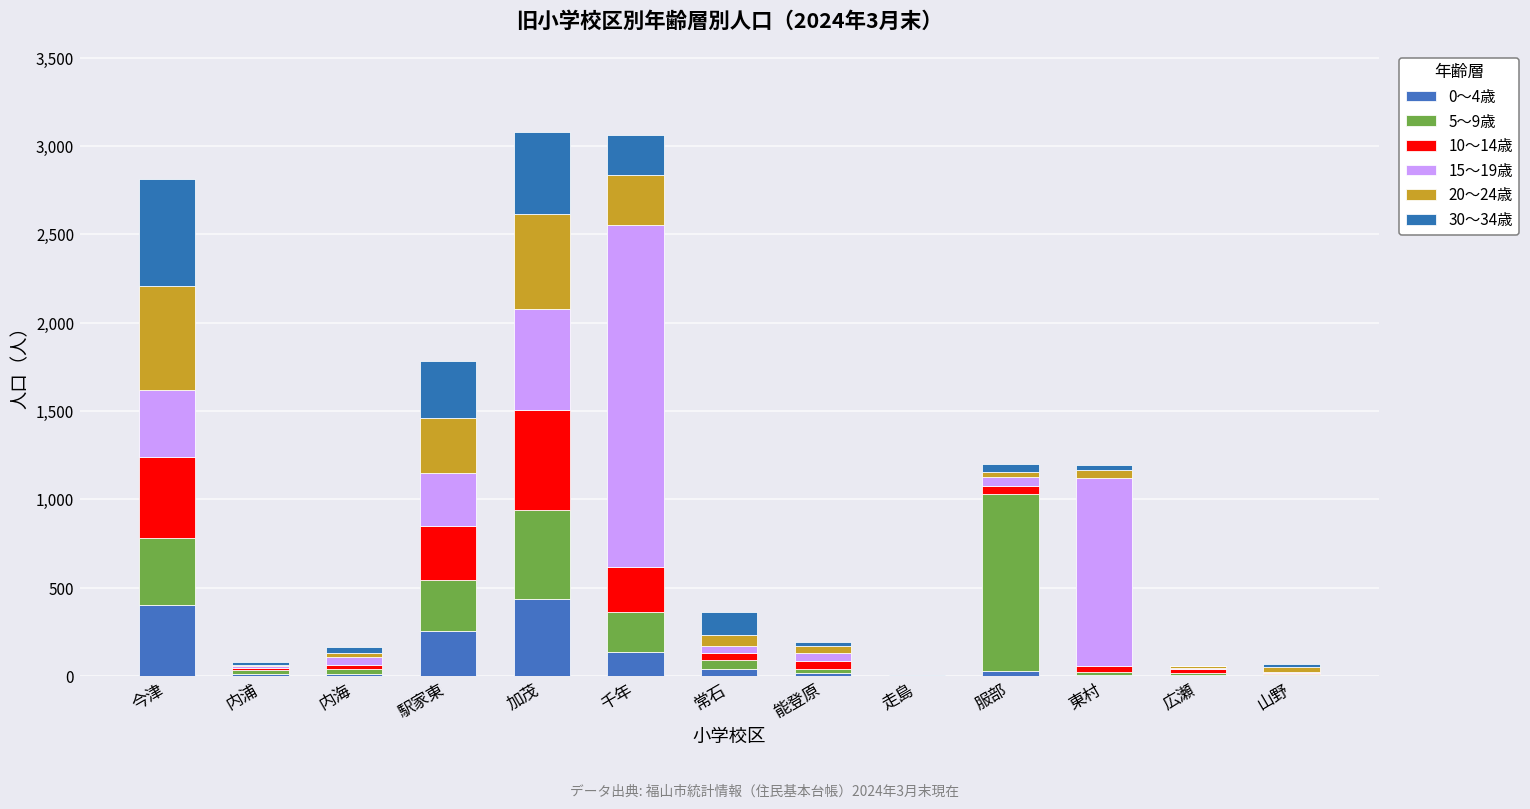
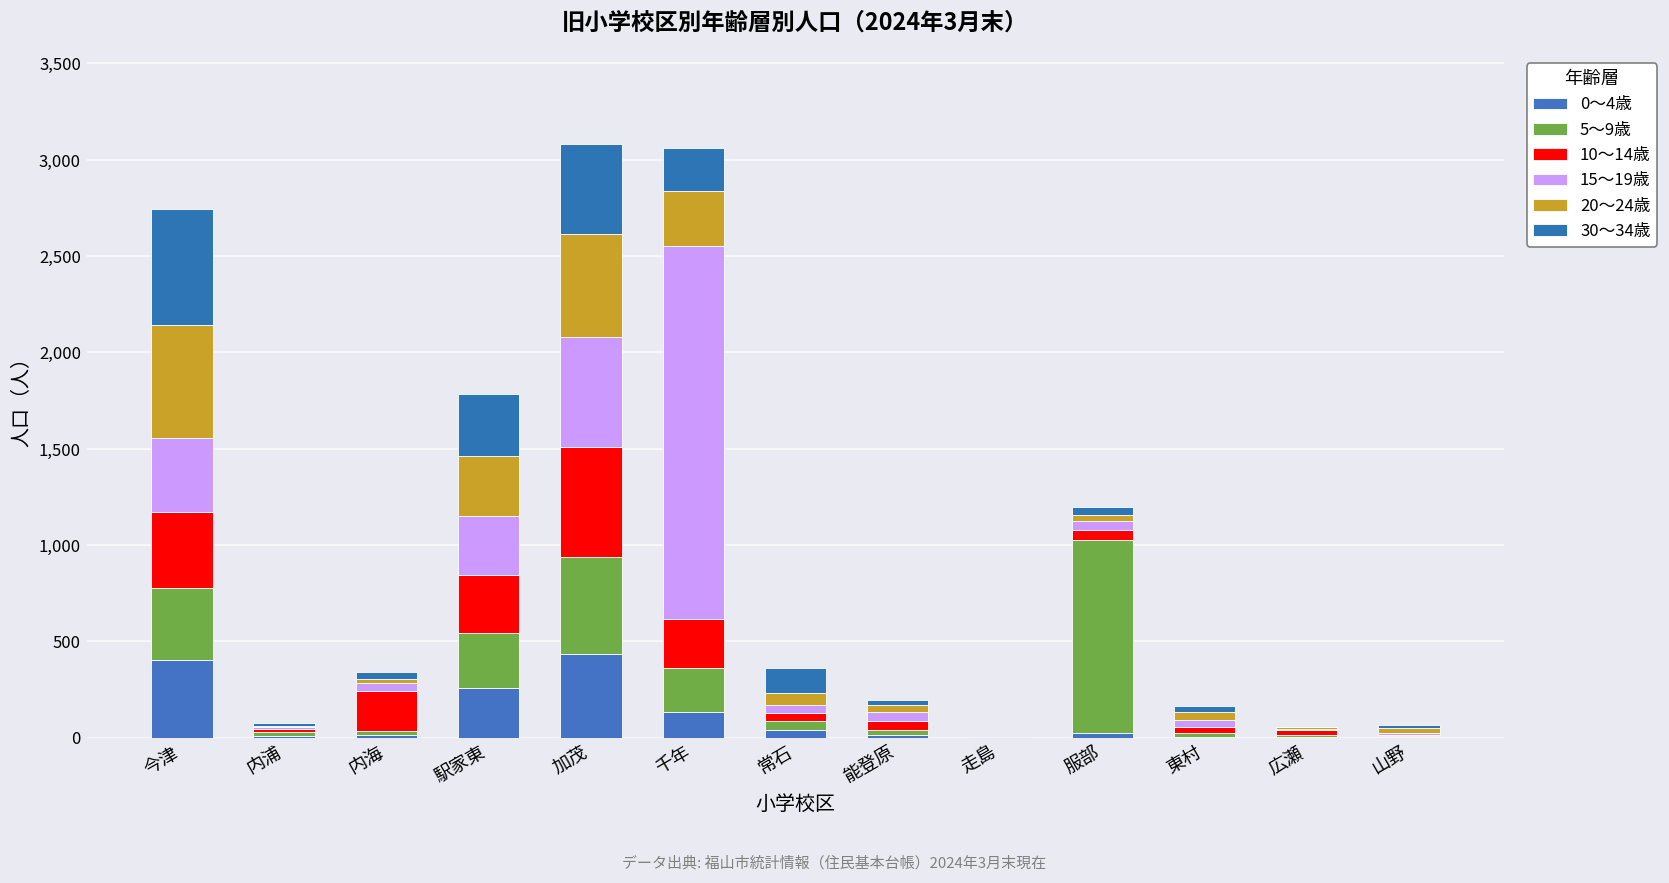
  {
    "5～9歳": {
      "今津": "370",
      "内浦": "20",
      "内海": "30",
      "駅家東": "290",
      "加茂": "510",
      "千年": "230",
      "常石": "50",
      "能登原": "20",
      "走島": "0",
      "服部": "1,000",
      "東村": "20"
    },
    "10～14歳": {
-     "今津": "460",
-     "内海": "30",
+     "今津": "390",
+     "内海": "200",
      "駅家東": "300",
      "加茂": "570",
      "千年": "250",
      "常石": "40",
      "能登原": "50",
      "走島": "0",
      "服部": "50",
      "東村": "30",
      "広瀬": "20"
    },
    "15～19歳": {
      "今津": "380",
      "内海": "40",
      "駅家東": "300",
      "加茂": "570",
      "千年": "1,940",
      "常石": "40",
      "能登原": "50",
      "走島": "0",
      "服部": "50",
-     "東村": "1,070"
+     "東村": "40"
    },
    "20～24歳": {
      "今津": "590",
      "内海": "20",
      "駅家東": "310",
      "加茂": "540",
      "千年": "290",
      "常石": "60",
      "能登原": "40",
      "服部": "30",
      "東村": "40",
      "山野": "30"
    }
  }
